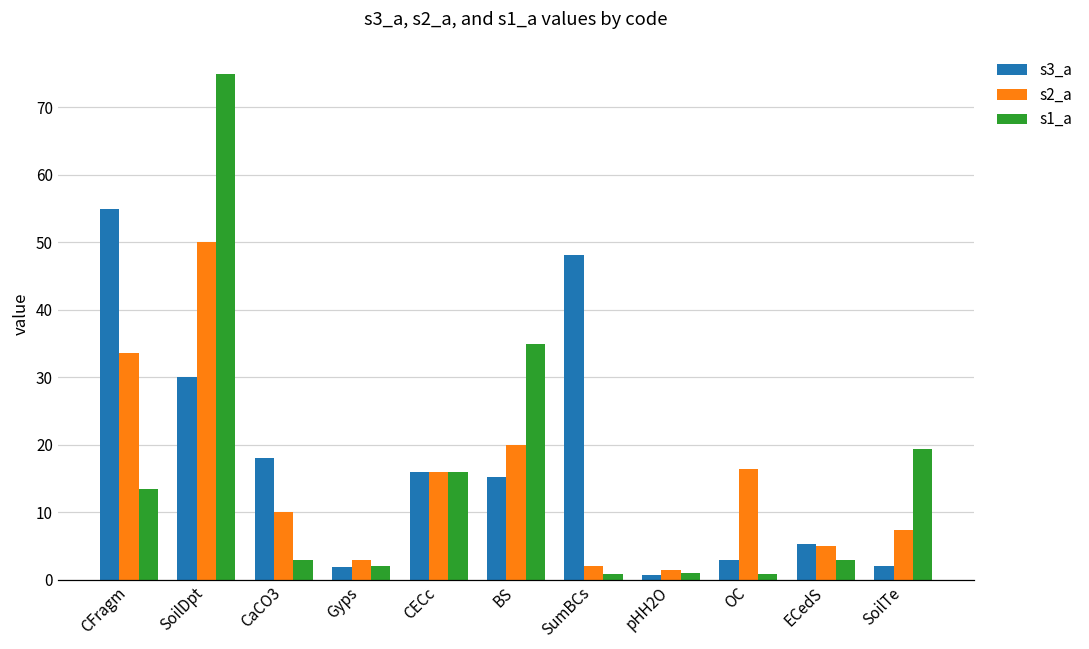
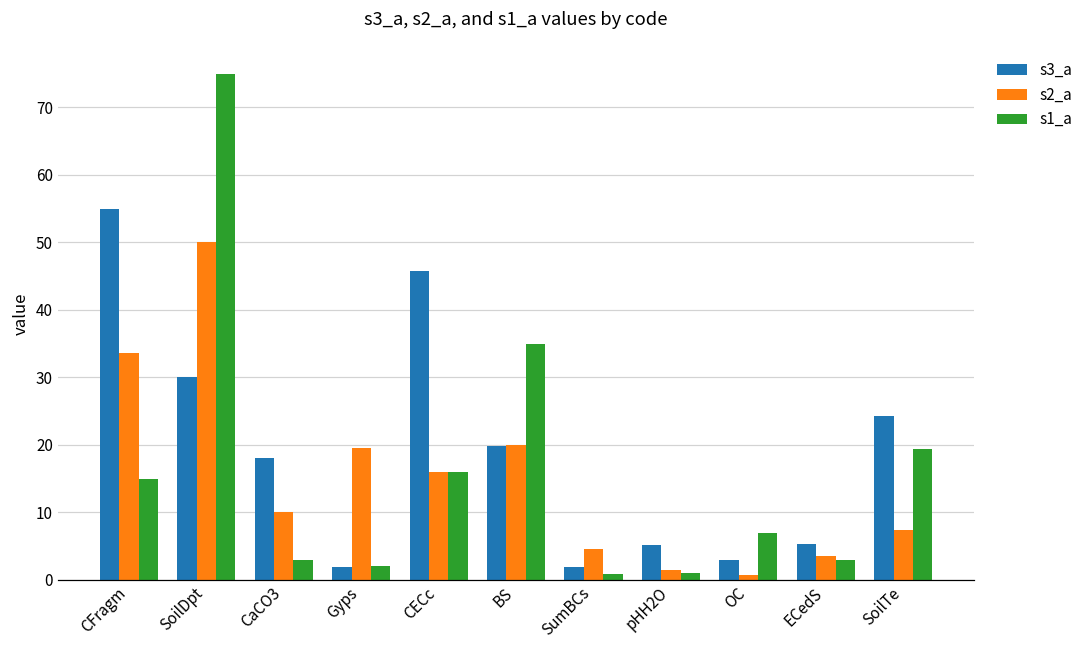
  {
    "s3_a": {
      "CFragm": 55,
      "SoilDpt": 30,
      "CaCO3": 18,
      "Gyps": 2,
-     "CECc": 16,
-     "BS": 15,
-     "SumBCs": 48,
-     "pHH2O": 1,
+     "CECc": 46,
+     "BS": 20,
+     "SumBCs": 2,
+     "pHH2O": 5,
      "OC": 3,
      "ECedS": 5,
-     "SoilTe": 2
+     "SoilTe": 24
    },
    "s2_a": {
      "CFragm": 34,
      "SoilDpt": 50,
      "CaCO3": 10,
-     "Gyps": 3,
+     "Gyps": 20,
      "CECc": 16,
      "BS": 20,
-     "SumBCs": 2,
+     "SumBCs": 5,
      "pHH2O": 1,
-     "OC": 16,
-     "ECedS": 5,
+     "OC": 1,
+     "ECedS": 4,
      "SoilTe": 7
    },
    "s1_a": {
-     "CFragm": 13,
+     "CFragm": 15,
      "SoilDpt": 75,
      "CaCO3": 3,
      "Gyps": 2,
      "CECc": 16,
      "BS": 35,
      "SumBCs": 1,
      "pHH2O": 1,
-     "OC": 1,
+     "OC": 7,
      "ECedS": 3,
      "SoilTe": 19
    }
  }
